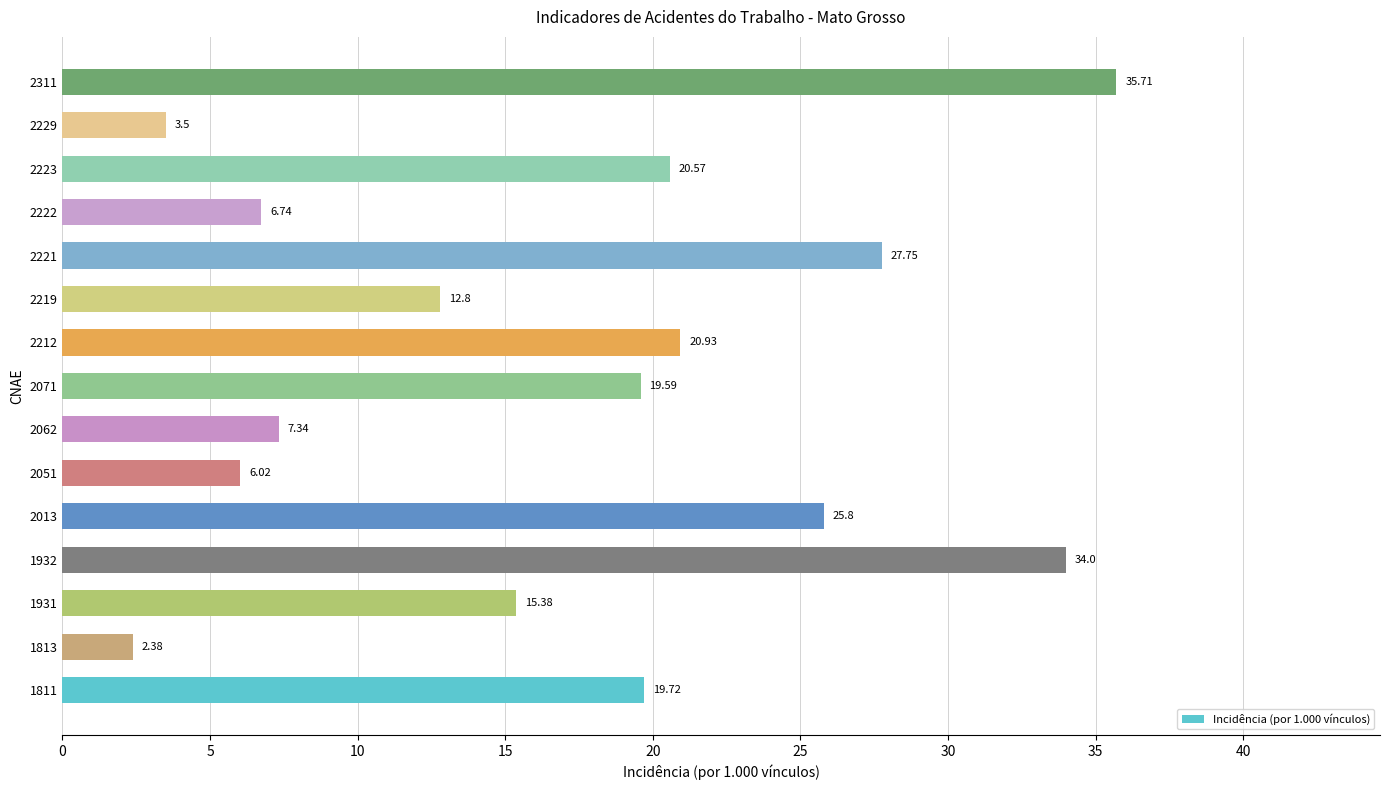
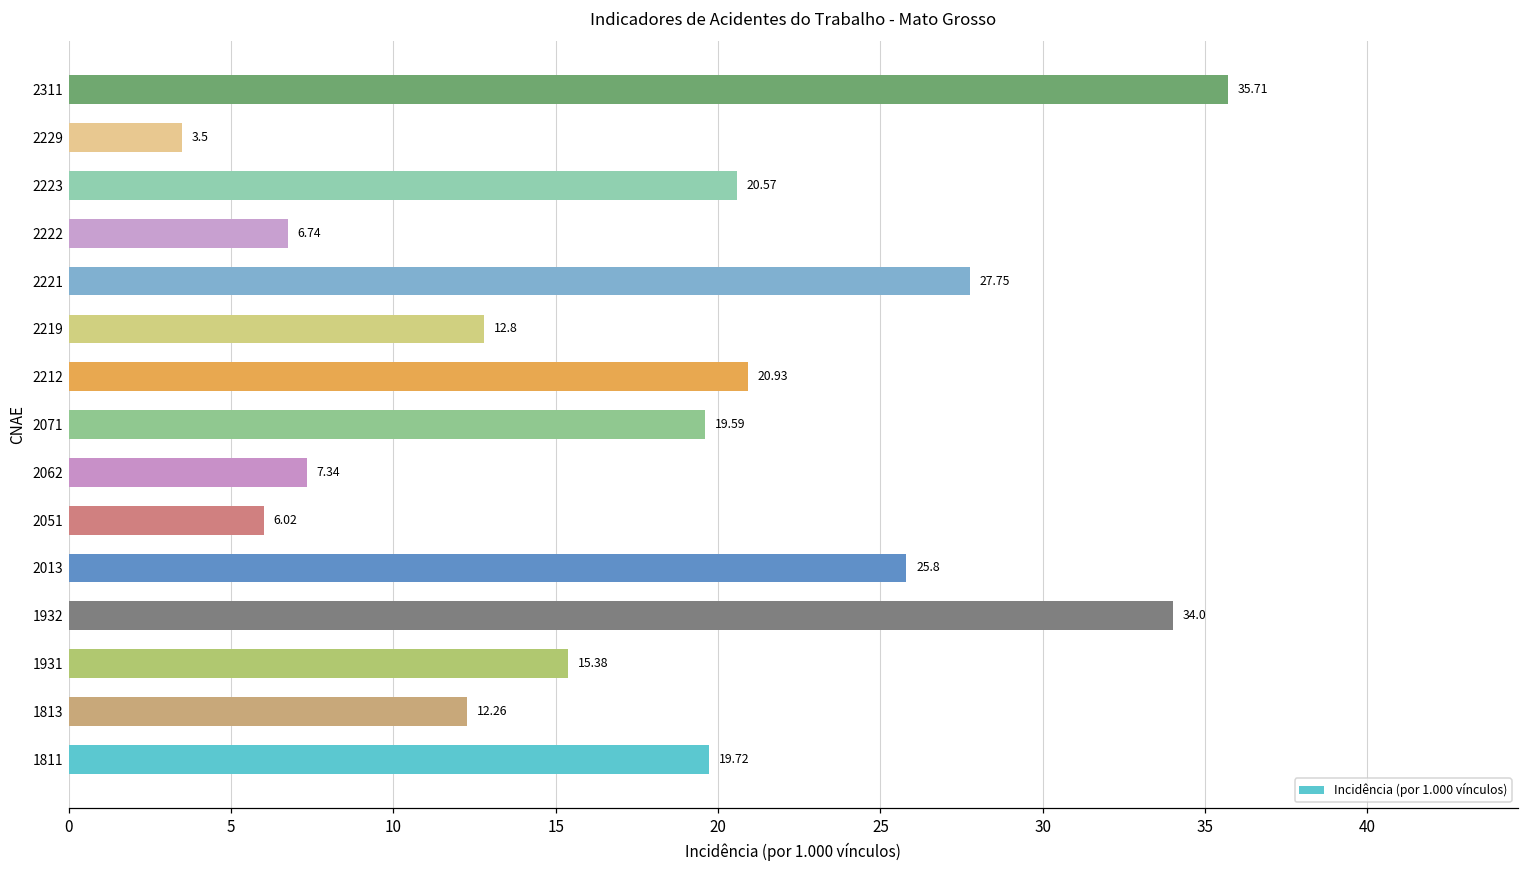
  {
    "2311": 35.71,
    "2229": 3.5,
    "2223": 20.57,
    "2222": 6.74,
    "2221": 27.75,
    "2219": 12.8,
    "2212": 20.93,
    "2071": 19.59,
    "2062": 7.34,
    "2051": 6.02,
    "2013": 25.8,
    "1932": 34.0,
    "1931": 15.38,
-   "1813": 2.38,
+   "1813": 12.26,
    "1811": 19.72
  }
